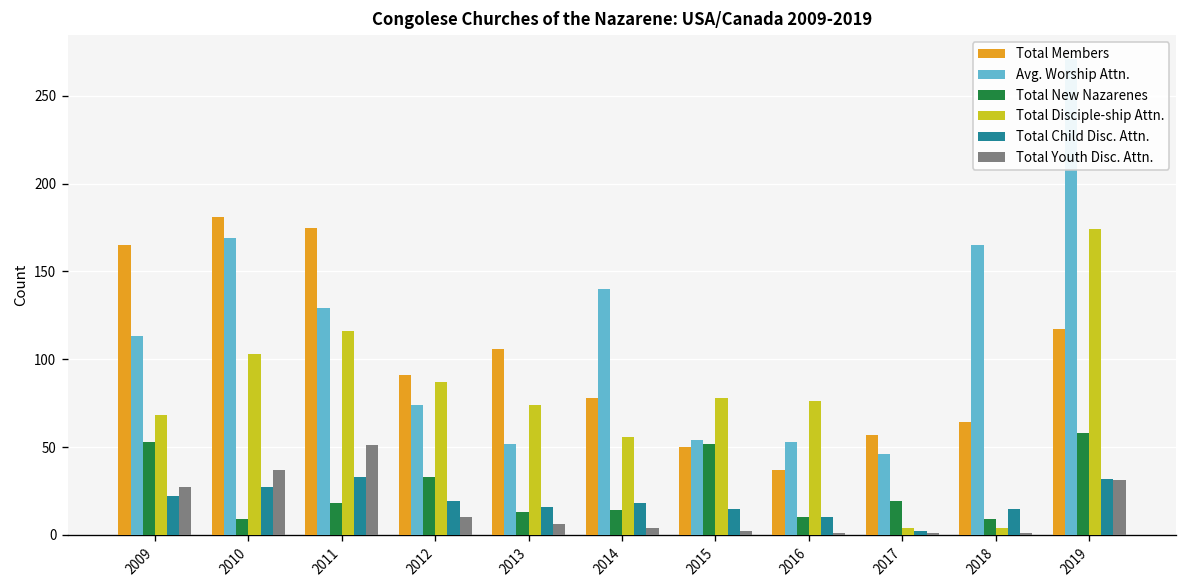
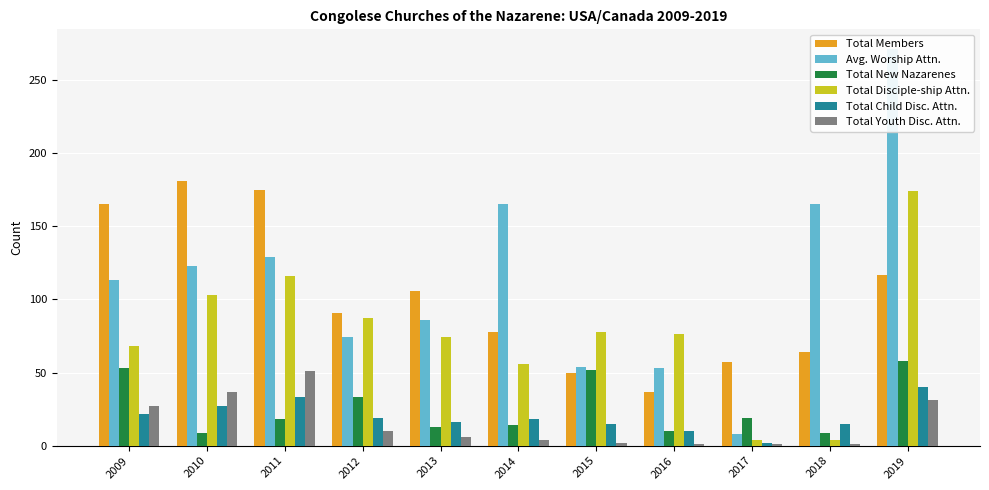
  {
    "Avg. Worship Attn.": {
      "2009": 113,
-     "2010": 169,
+     "2010": 123,
      "2011": 129,
      "2012": 74,
-     "2013": 52,
-     "2014": 140,
+     "2013": 86,
+     "2014": 165,
      "2015": 54,
      "2016": 53,
-     "2017": 46,
+     "2017": 8,
      "2018": 165
    },
    "Total New Nazarenes": {
      "2009": 53,
      "2010": 9,
      "2011": 18,
      "2012": 33,
      "2013": 13,
      "2014": 14,
      "2015": 52,
      "2016": 10,
      "2017": 19,
      "2018": 9,
      "2019": 58
    },
    "Total Child Disc. Attn.": {
      "2009": 22,
      "2010": 27,
      "2011": 33,
      "2012": 19,
      "2013": 16,
      "2014": 18,
      "2015": 15,
      "2016": 10,
      "2017": 2,
      "2018": 15,
-     "2019": 32
+     "2019": 40
    },
    "Total Youth Disc. Attn.": {
      "2009": 27,
      "2010": 37,
      "2011": 51,
      "2012": 10,
      "2013": 6,
      "2014": 4,
      "2015": 2,
      "2019": 31
    }
  }
